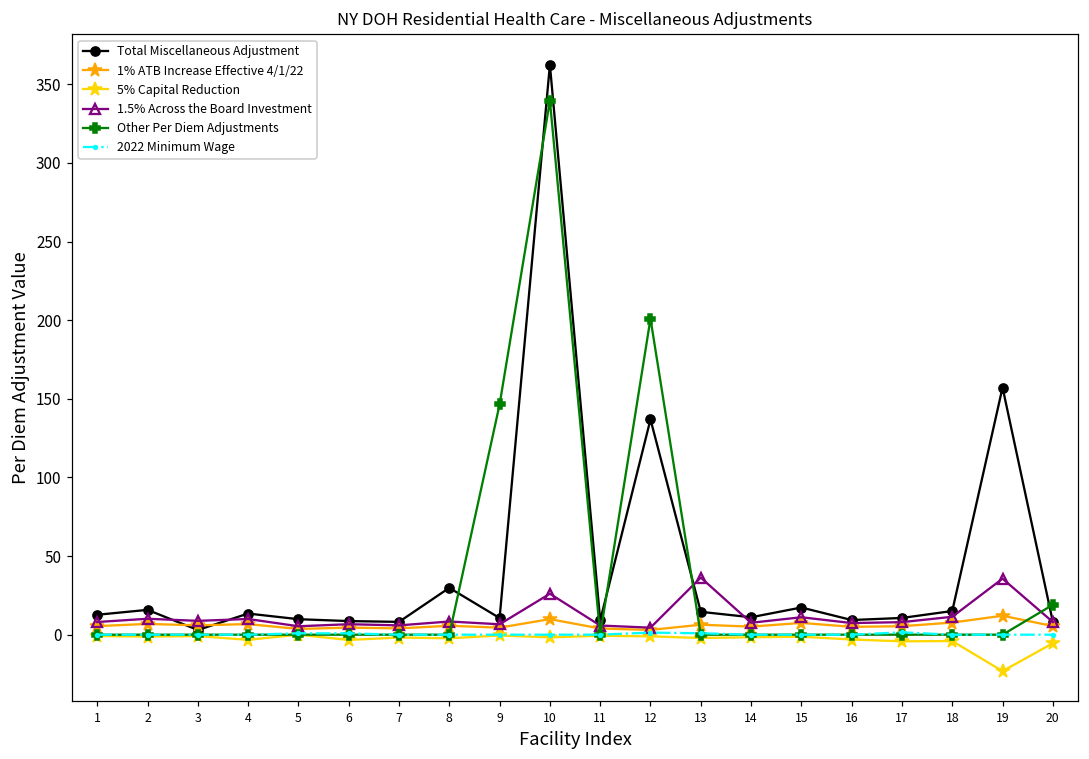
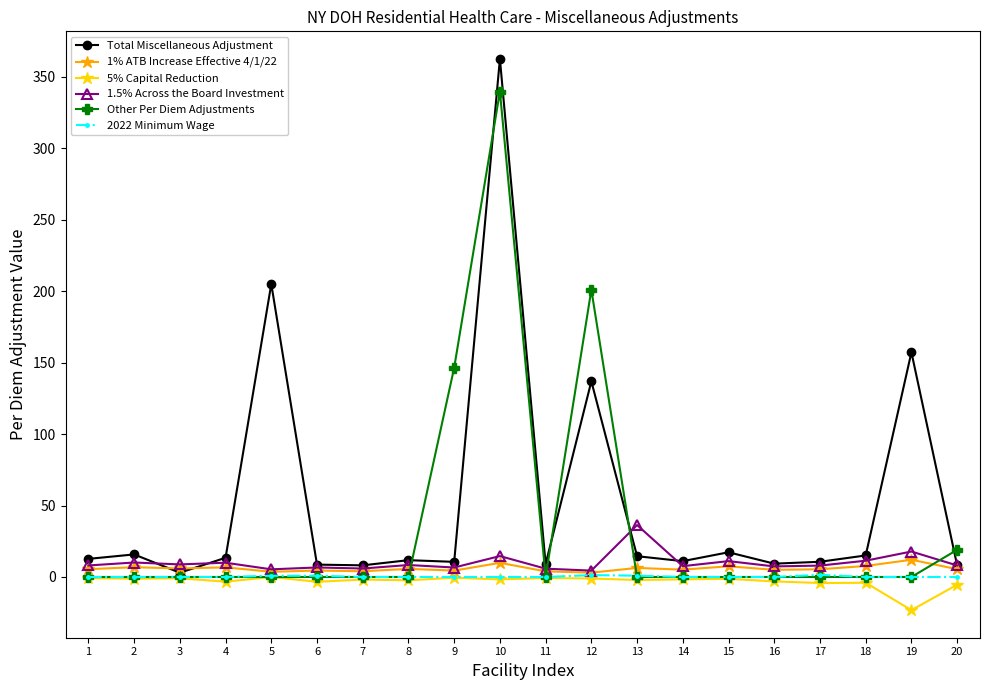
  {
    "Total Miscellaneous Adjustment": {
      "1": 13,
      "2": 16,
      "3": 3,
      "4": 13,
-     "5": 10,
+     "5": 205,
      "6": 9,
      "7": 8,
-     "8": 30,
+     "8": 12,
      "9": 11,
      "10": 362,
      "11": 9,
      "12": 137,
      "13": 15,
      "14": 11,
      "15": 17,
      "16": 9,
      "17": 11,
      "18": 15,
      "19": 157
    },
    "1.5% Across the Board Investment": {
      "1": 8,
      "2": 10,
      "3": 9,
      "4": 10,
      "6": 7,
      "7": 6,
      "8": 8,
      "9": 7,
-     "10": 26,
+     "10": 15,
      "11": 6,
      "13": 36,
      "14": 8,
      "15": 11,
      "16": 7,
      "17": 8,
      "18": 11,
-     "19": 36
+     "19": 18
    },
    "Other Per Diem Adjustments": {
      "9": 146,
      "10": 340,
      "12": 201,
      "20": 19
    },
    "2022 Minimum Wage": {
      "20": 0
    }
  }
